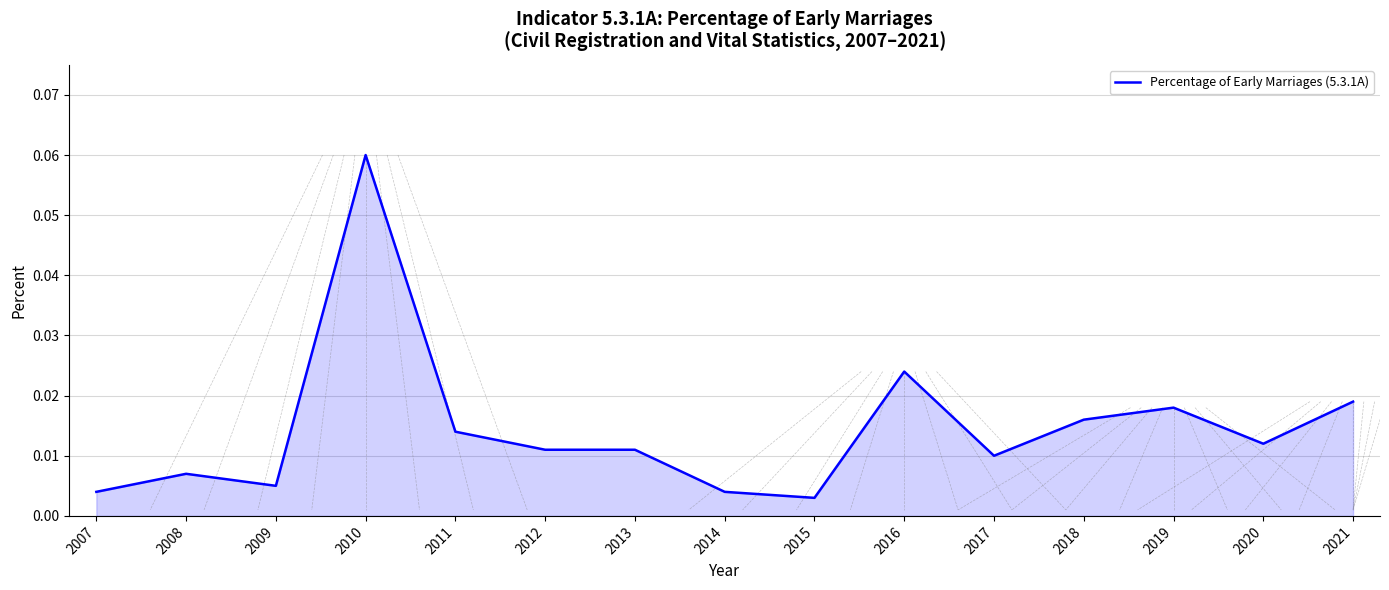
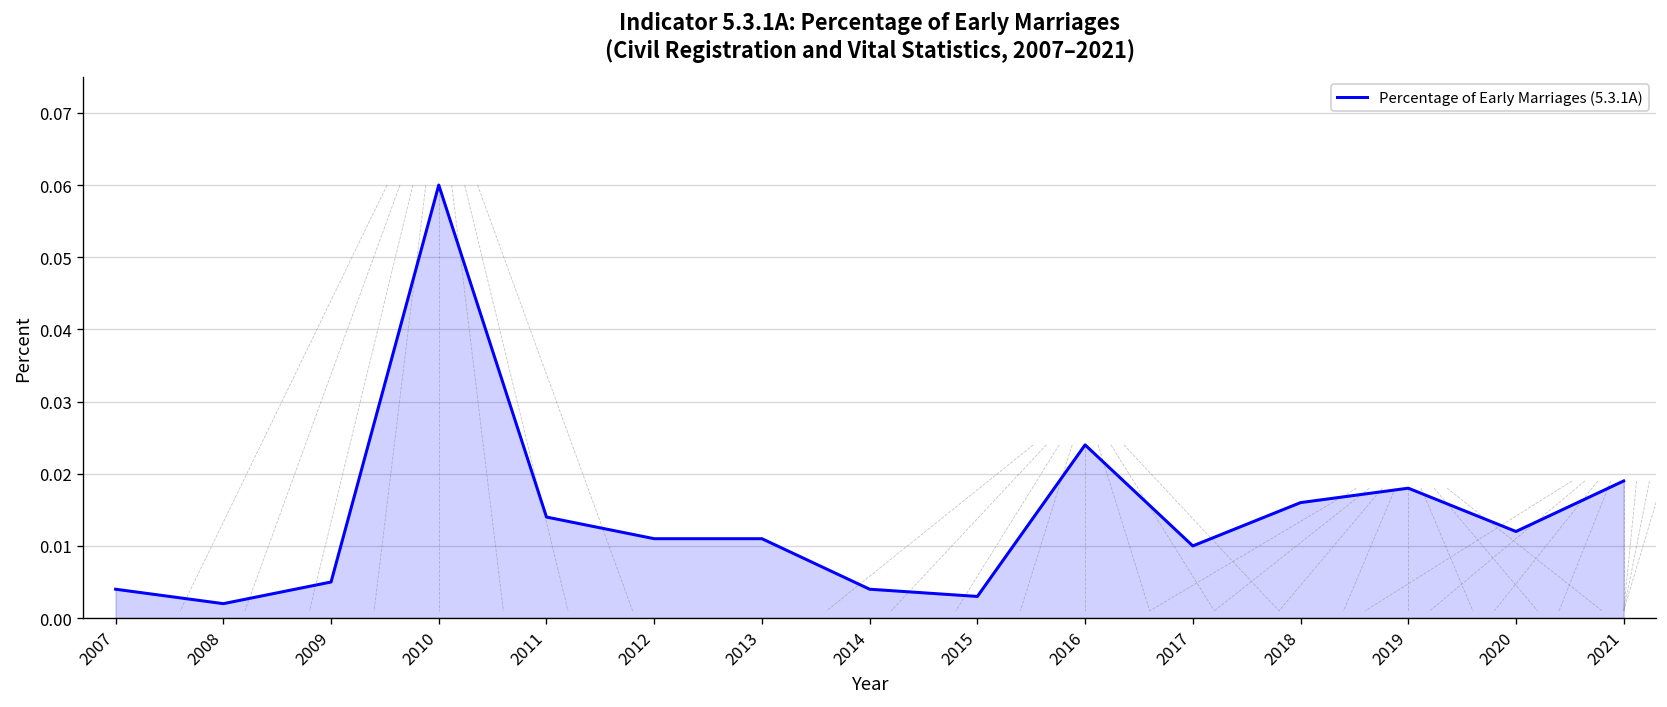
  {
    "Percentage of Early Marriages (5.3.1A)": {
      "2007": 0.004,
-     "2008": 0.007,
+     "2008": 0.002,
      "2009": 0.005,
      "2011": 0.014,
      "2012": 0.011,
      "2013": 0.011,
      "2014": 0.004,
      "2015": 0.003,
      "2017": 0.010,
      "2018": 0.016,
      "2020": 0.012
    }
  }
